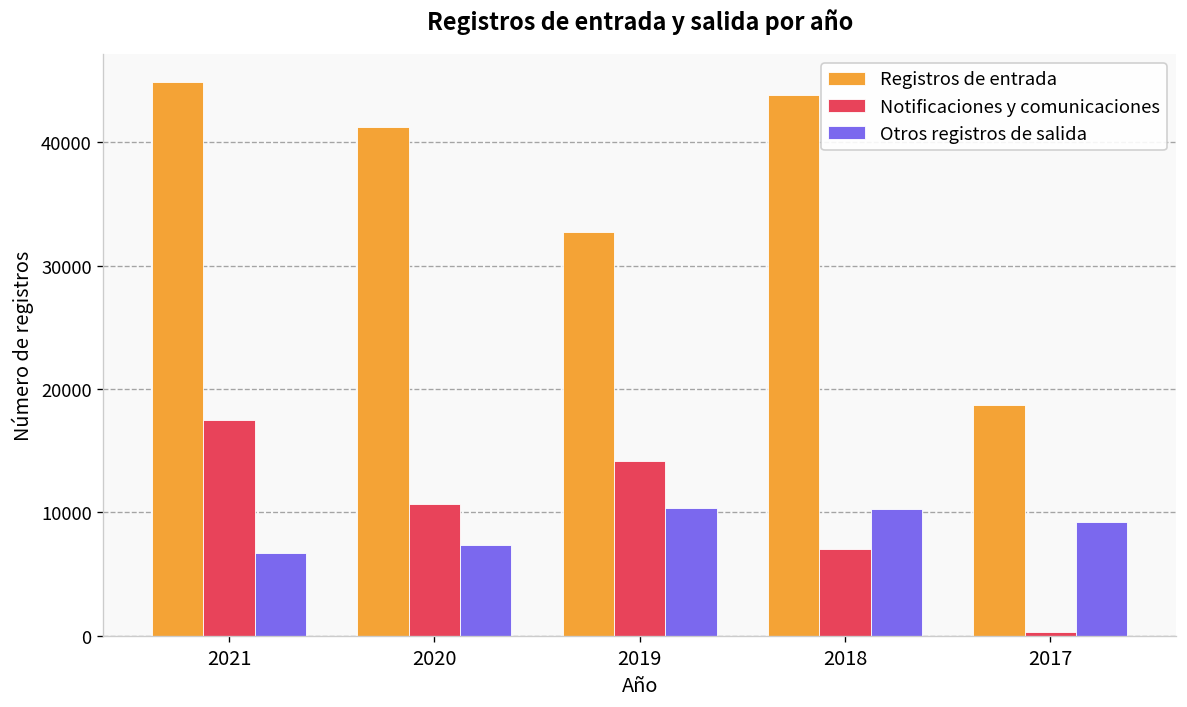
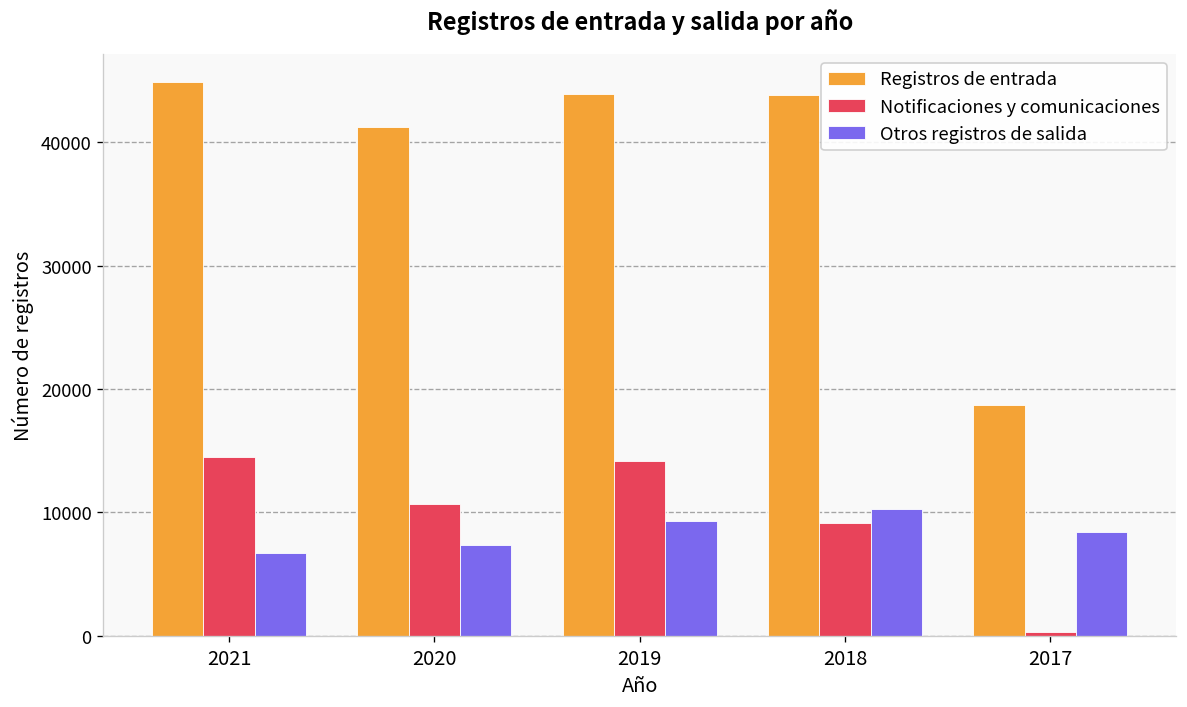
  {
    "Registros de entrada": {
      "2021": 44900,
      "2020": 41300,
-     "2019": 32700,
+     "2019": 43900,
      "2018": 43900,
      "2017": 18700
    },
    "Notificaciones y comunicaciones": {
-     "2021": 17500,
+     "2021": 14500,
      "2020": 10700,
      "2019": 14100,
-     "2018": 7000,
+     "2018": 9100,
      "2017": 300
    },
    "Otros registros de salida": {
      "2021": 6700,
      "2020": 7300,
-     "2019": 10400,
+     "2019": 9300,
      "2018": 10300,
-     "2017": 9300
+     "2017": 8400
    }
  }
